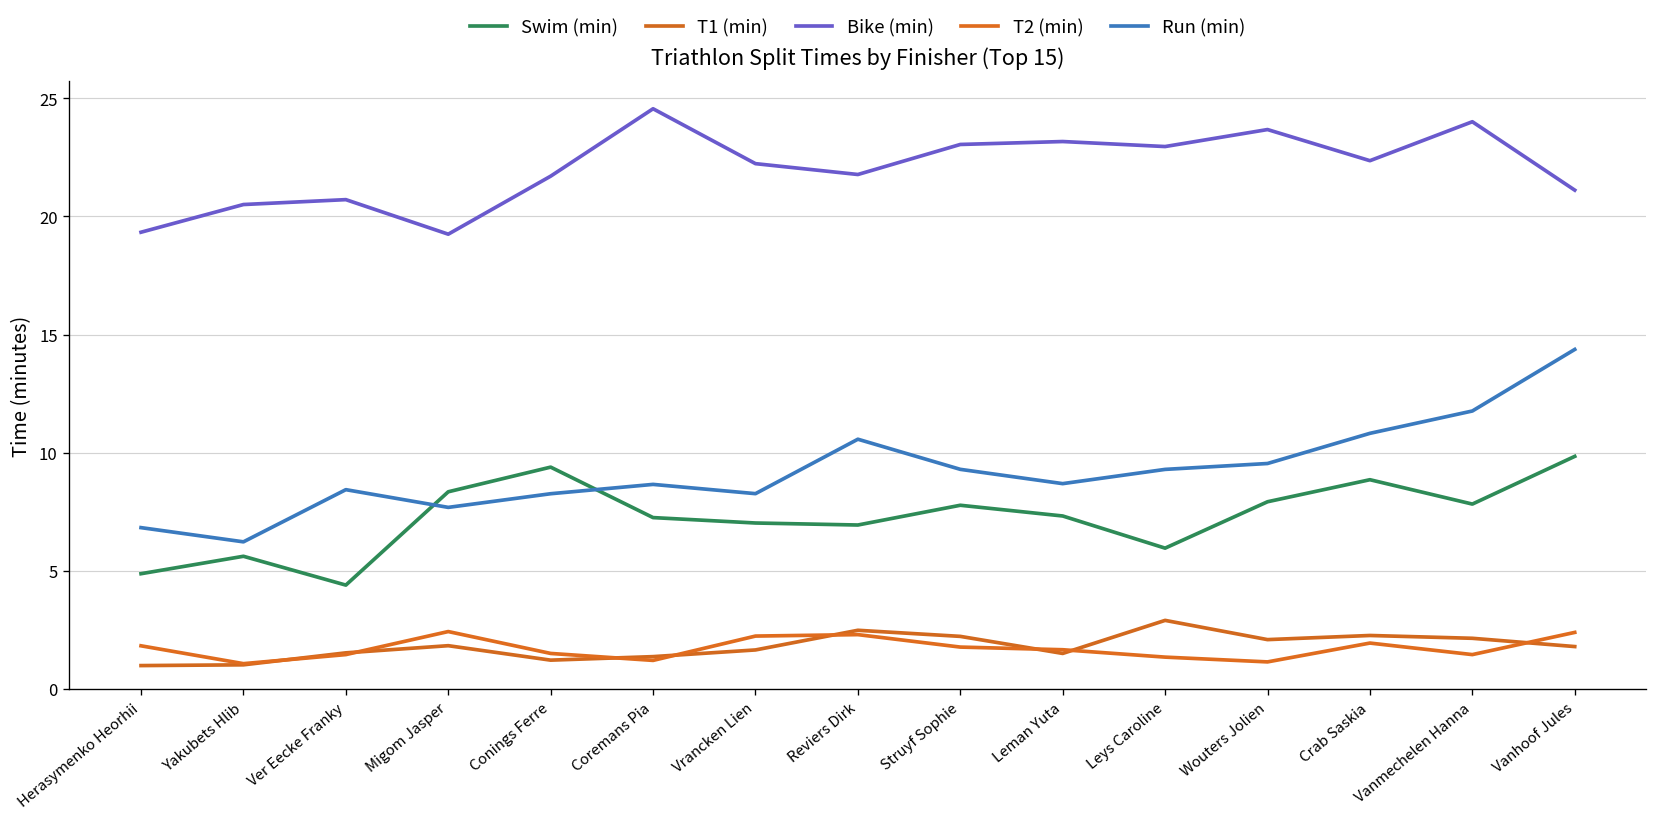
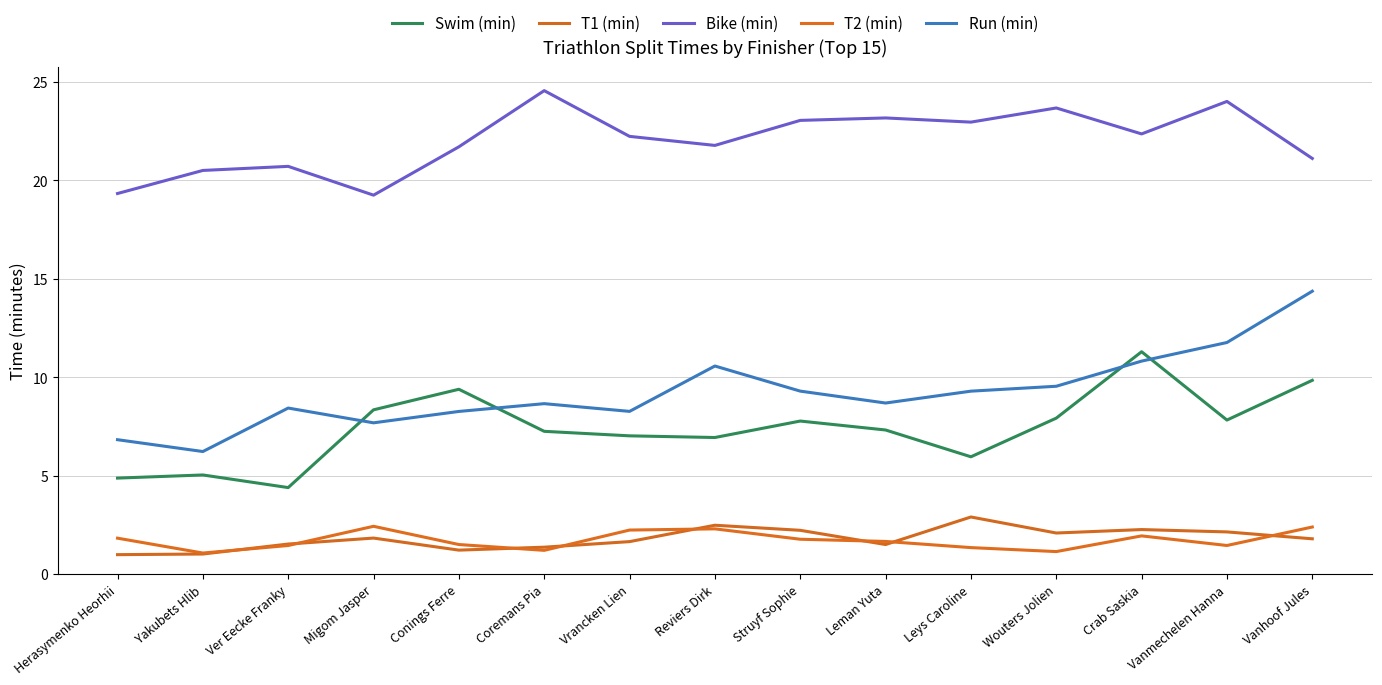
  {
    "Swim (min)": {
      "Herasymenko Heorhii": 4.9,
-     "Yakubets Hlib": 5.6,
+     "Yakubets Hlib": 5.0,
      "Ver Eecke Franky": 4.4,
      "Migom Jasper": 8.3,
      "Conings Ferre": 9.4,
      "Coremans Pia": 7.3,
      "Vrancken Lien": 7.0,
      "Reviers Dirk": 6.9,
      "Struyf Sophie": 7.8,
      "Leman Yuta": 7.3,
      "Leys Caroline": 6.0,
      "Wouters Jolien": 7.9,
-     "Crab Saskia": 8.9,
+     "Crab Saskia": 11.3,
      "Vanmechelen Hanna": 7.8,
      "Vanhoof Jules": 9.8
    }
  }
